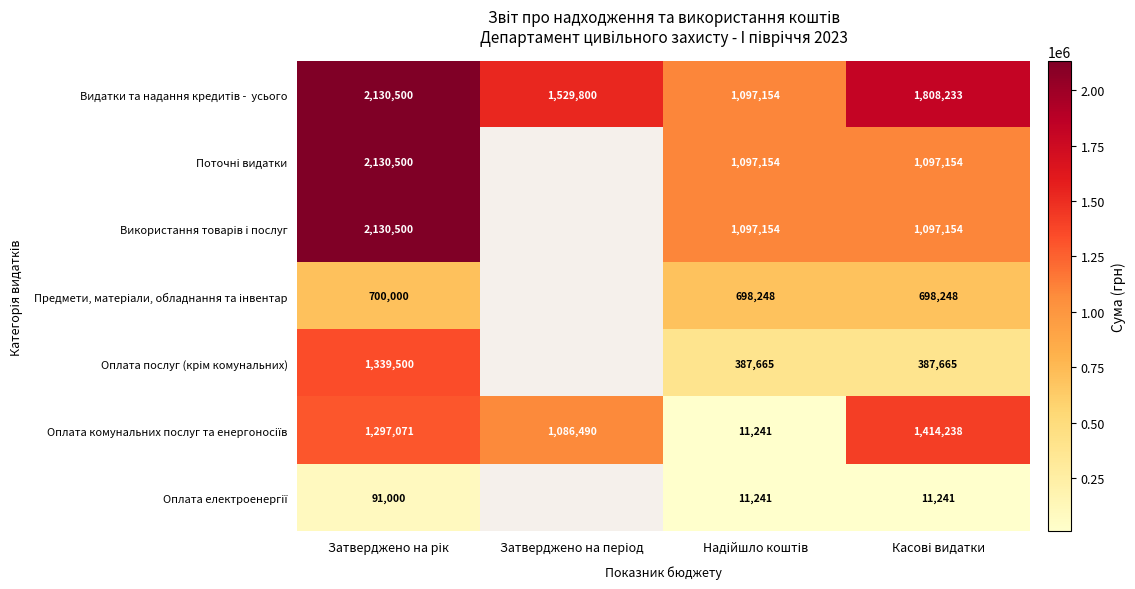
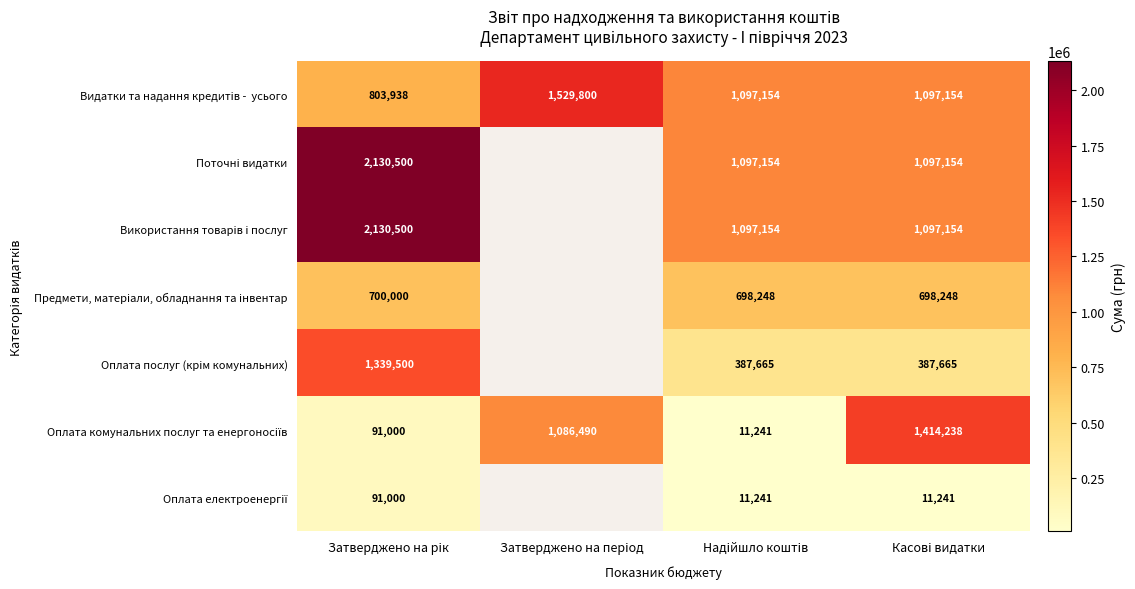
  {
    "Видатки та надання кредитів - усього": {
-     "Затверджено на рік": "2,130,500",
+     "Затверджено на рік": "803,938",
      "Затверджено на період": "1,529,800",
      "Надійшло коштів": "1,097,154",
-     "Касові видатки": "1,808,233"
+     "Касові видатки": "1,097,154"
    },
    "Поточні видатки": {
      "Затверджено на рік": "2,130,500",
      "Надійшло коштів": "1,097,154",
      "Касові видатки": "1,097,154"
    },
    "Використання товарів і послуг": {
      "Затверджено на рік": "2,130,500",
      "Надійшло коштів": "1,097,154",
      "Касові видатки": "1,097,154"
    },
    "Предмети, матеріали, обладнання та інвентар": {
      "Затверджено на рік": "700,000",
      "Надійшло коштів": "698,248",
      "Касові видатки": "698,248"
    },
    "Оплата послуг (крім комунальних)": {
      "Затверджено на рік": "1,339,500",
      "Надійшло коштів": "387,665",
      "Касові видатки": "387,665"
    },
    "Оплата комунальних послуг та енергоносіїв": {
-     "Затверджено на рік": "1,297,071",
+     "Затверджено на рік": "91,000",
      "Затверджено на період": "1,086,490",
      "Надійшло коштів": "11,241",
      "Касові видатки": "1,414,238"
    },
    "Оплата електроенергії": {
      "Затверджено на рік": "91,000",
      "Надійшло коштів": "11,241",
      "Касові видатки": "11,241"
    }
  }
